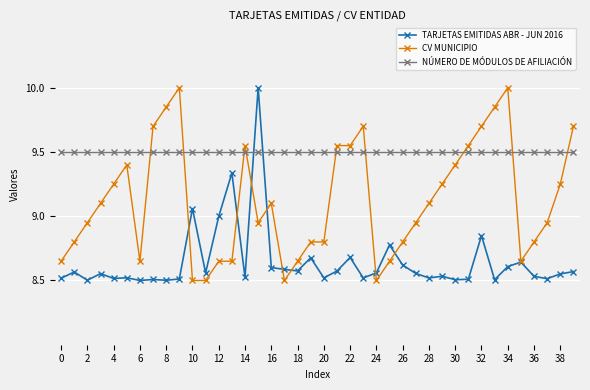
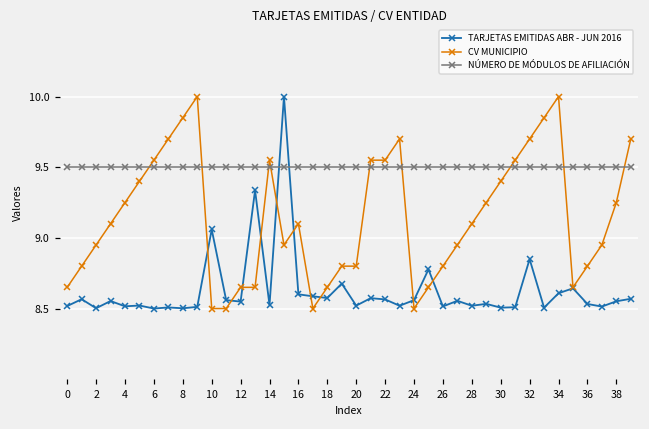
  {
    "TARJETAS EMITIDAS ABR - JUN 2016": {
      "0": 8.52,
      "2": 8.50,
      "4": 8.52,
      "6": 8.50,
      "8": 8.50,
      "10": 9.06,
-     "12": 9.00,
+     "12": 8.55,
      "14": 8.52,
      "16": 8.60,
      "18": 8.57,
      "20": 8.52,
-     "22": 8.68,
+     "22": 8.56,
      "24": 8.56,
-     "26": 8.62,
+     "26": 8.52,
      "28": 8.52,
      "30": 8.51,
      "32": 8.85,
      "34": 8.61,
      "36": 8.53,
      "38": 8.55
    },
    "CV MUNICIPIO": {
      "0": 8.65,
      "2": 8.95,
      "4": 9.25,
-     "6": 8.65,
+     "6": 9.55,
      "8": 9.85,
      "10": 8.50,
      "12": 8.65,
      "14": 9.55,
      "16": 9.10,
      "18": 8.65,
      "20": 8.80,
      "22": 9.55,
      "24": 8.50,
      "26": 8.80,
      "28": 9.10,
      "30": 9.40,
      "32": 9.70,
      "34": 10.00,
      "36": 8.80,
      "38": 9.25
    },
    "NÚMERO DE MÓDULOS DE AFILIACIÓN": {
      "0": 9.50,
      "2": 9.50,
      "4": 9.50,
      "6": 9.50,
      "8": 9.50,
      "10": 9.50,
      "12": 9.50,
      "14": 9.50,
      "16": 9.50,
      "18": 9.50,
      "20": 9.50,
      "22": 9.50,
      "24": 9.50,
      "26": 9.50,
      "28": 9.50,
      "30": 9.50,
      "32": 9.50,
      "34": 9.50,
      "36": 9.50,
      "38": 9.50
    }
  }
